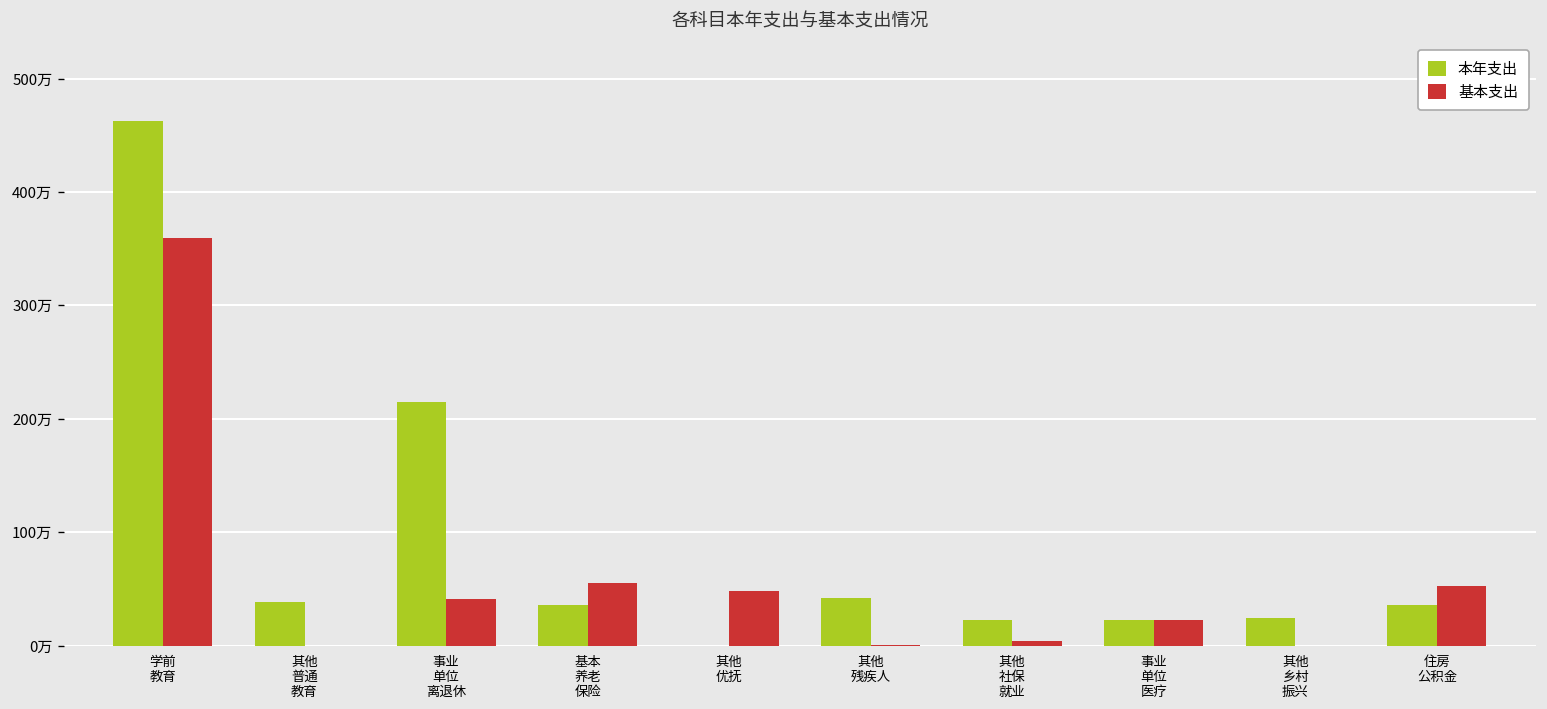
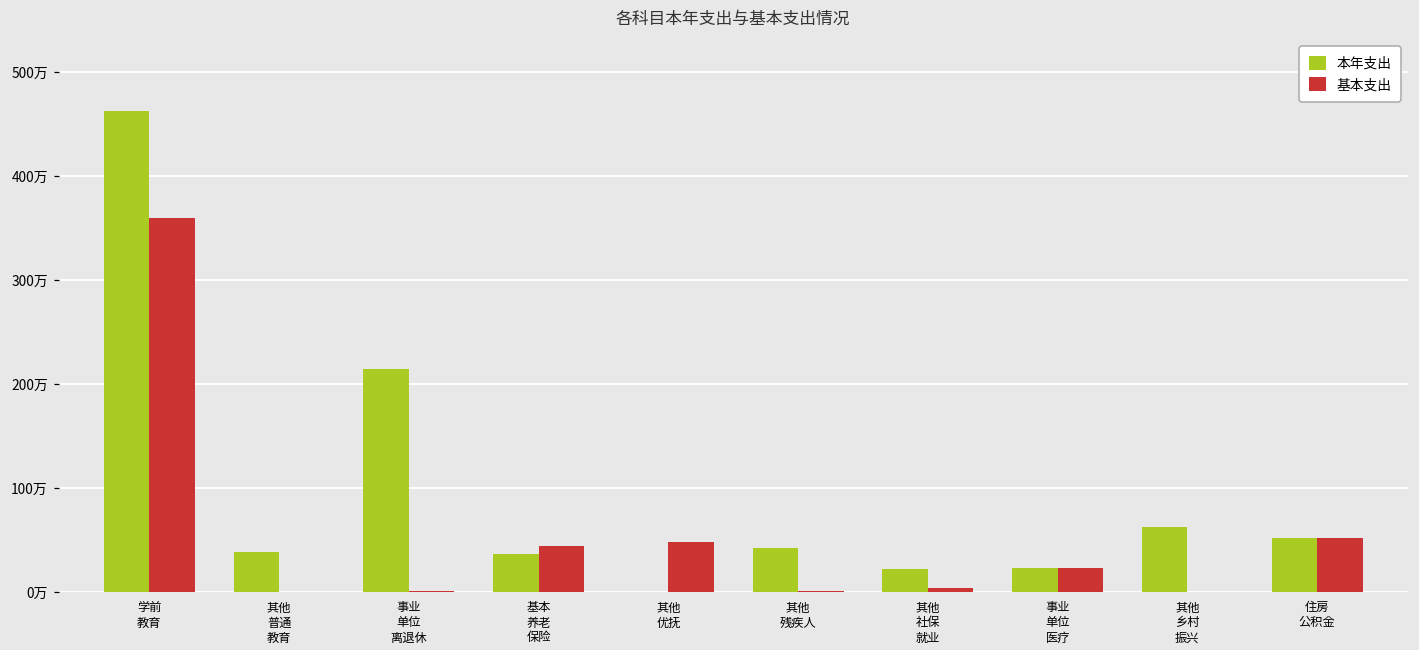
  {
    "本年支出": {
      "学前 教育": "460万",
      "其他 普通 教育": "40万",
      "事业 单位 离退休": "210万",
      "基本 养老 保险": "40万",
      "其他 残疾人": "40万",
      "其他 社保 就业": "20万",
      "事业 单位 医疗": "20万",
-     "其他 乡村 振兴": "20万",
-     "住房 公积金": "40万"
+     "其他 乡村 振兴": "60万",
+     "住房 公积金": "50万"
    },
    "基本支出": {
      "学前 教育": "360万",
      "其他 普通 教育": "0万",
-     "事业 单位 离退休": "40万",
-     "基本 养老 保险": "60万",
+     "事业 单位 离退休": "0万",
+     "基本 养老 保险": "40万",
      "其他 优抚": "50万",
      "其他 社保 就业": "0万",
      "事业 单位 医疗": "20万",
      "其他 乡村 振兴": "0万",
      "住房 公积金": "50万"
    }
  }
